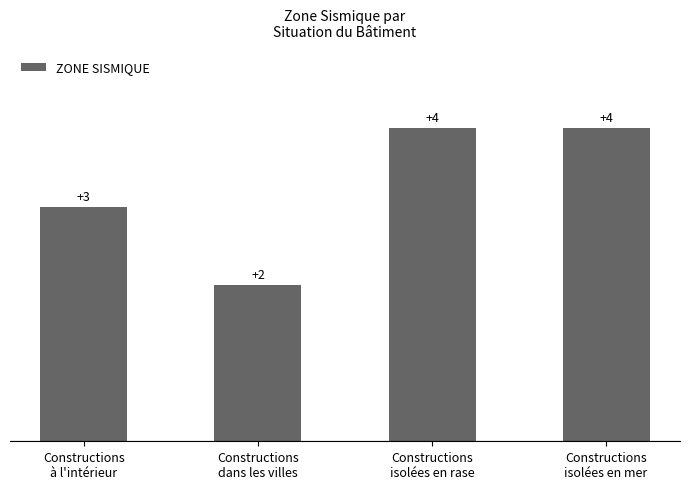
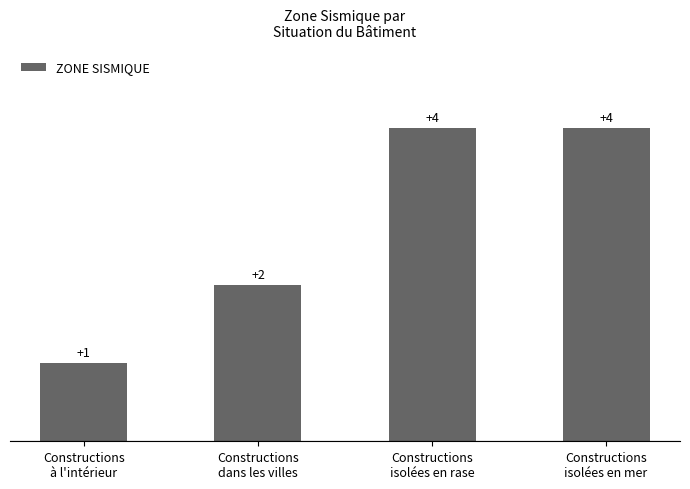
  {
-   "Constructions à l'intérieur": "+3",
+   "Constructions à l'intérieur": "+1",
    "Constructions dans les villes": "+2",
    "Constructions isolées en rase": "+4",
    "Constructions isolées en mer": "+4"
  }
